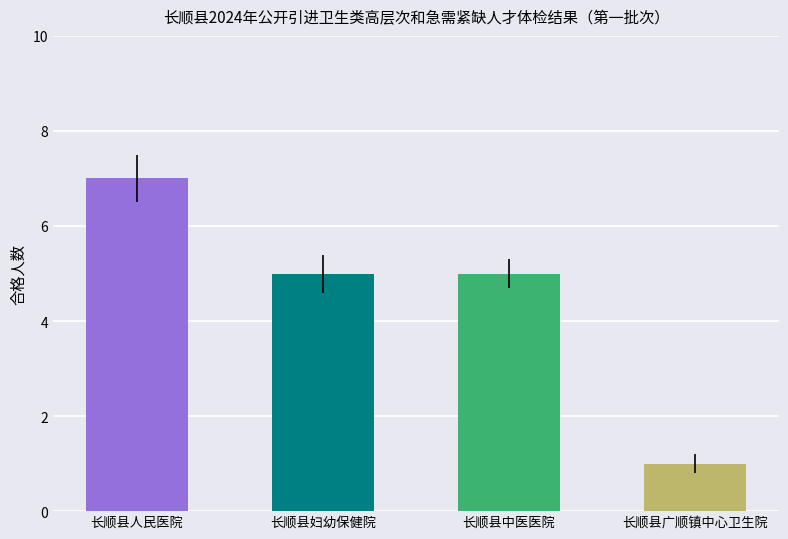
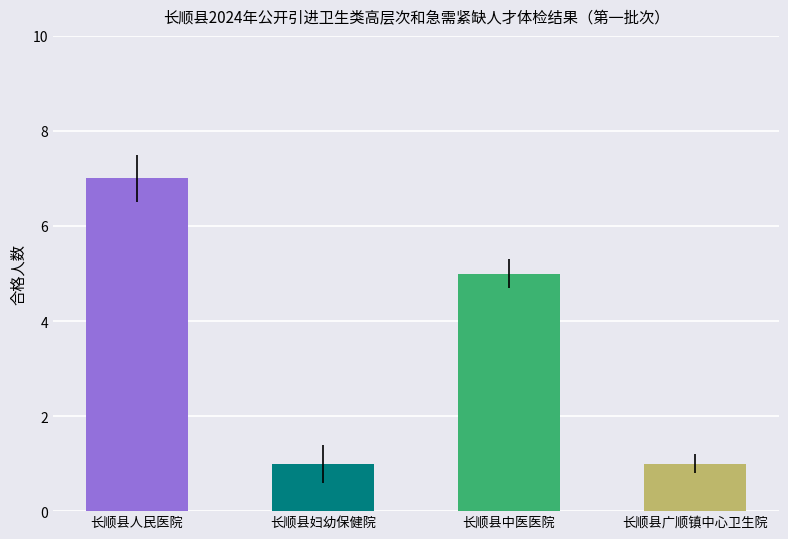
  {
    "长顺县人民医院": 7,
-   "长顺县妇幼保健院": 5,
+   "长顺县妇幼保健院": 1,
    "长顺县中医医院": 5,
    "长顺县广顺镇中心卫生院": 1
  }
